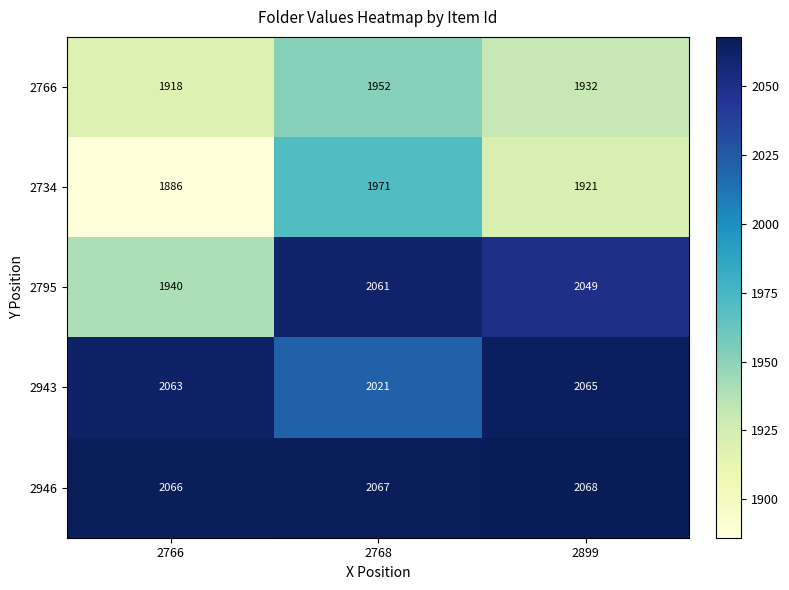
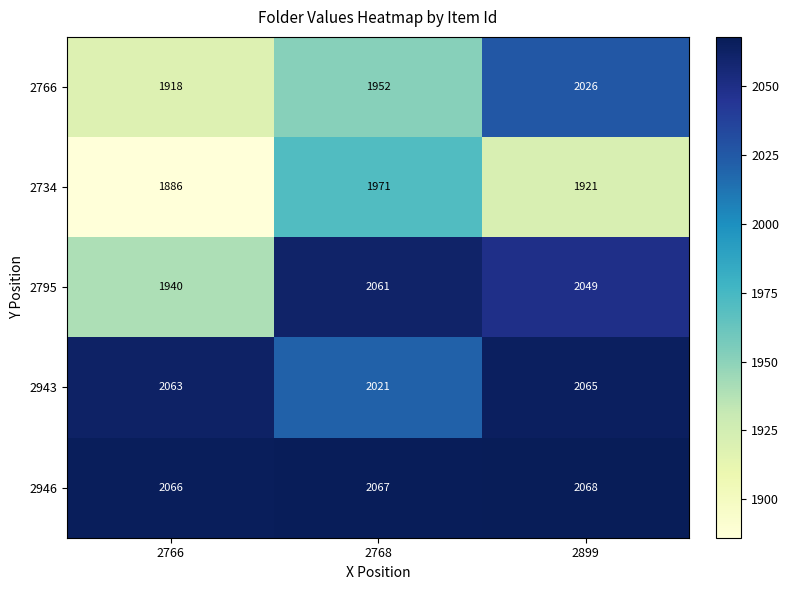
  {
    "2766": {
      "2766": 1918,
      "2768": 1952,
-     "2899": 1932
+     "2899": 2026
    },
    "2734": {
      "2766": 1886,
      "2768": 1971,
      "2899": 1921
    },
    "2795": {
      "2766": 1940,
      "2768": 2061,
      "2899": 2049
    },
    "2943": {
      "2766": 2063,
      "2768": 2021,
      "2899": 2065
    },
    "2946": {
      "2766": 2066,
      "2768": 2067,
      "2899": 2068
    }
  }
